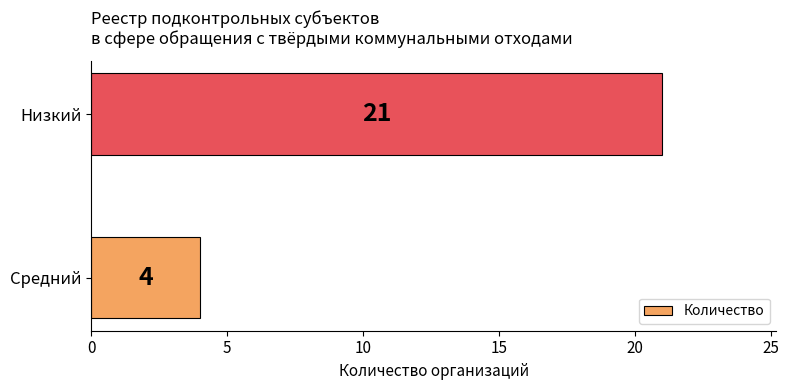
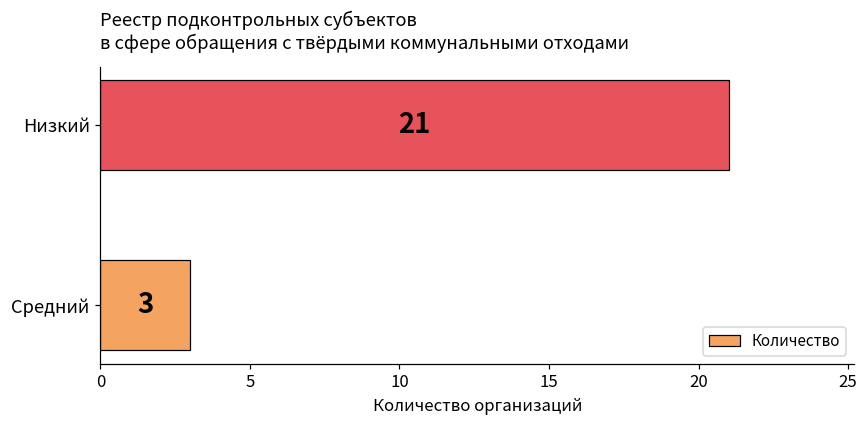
  {
    "Низкий": 21,
-   "Средний": 4
+   "Средний": 3
  }
